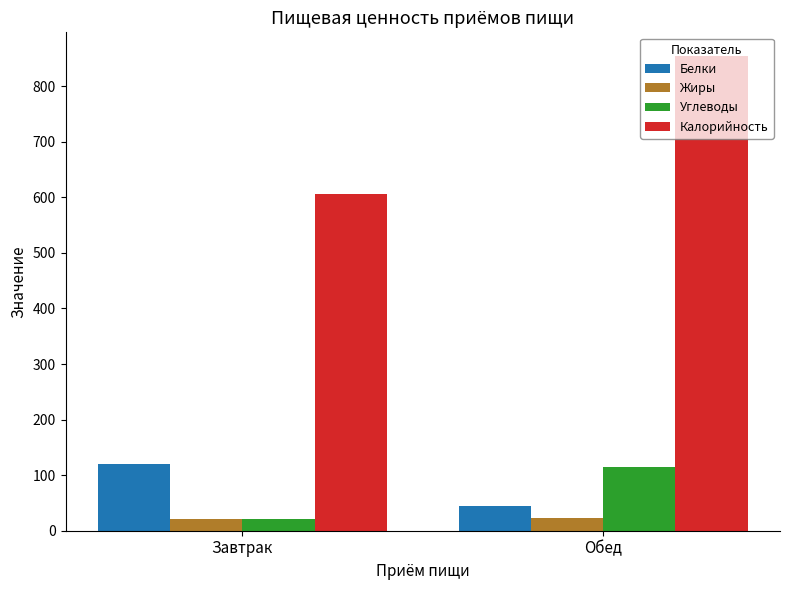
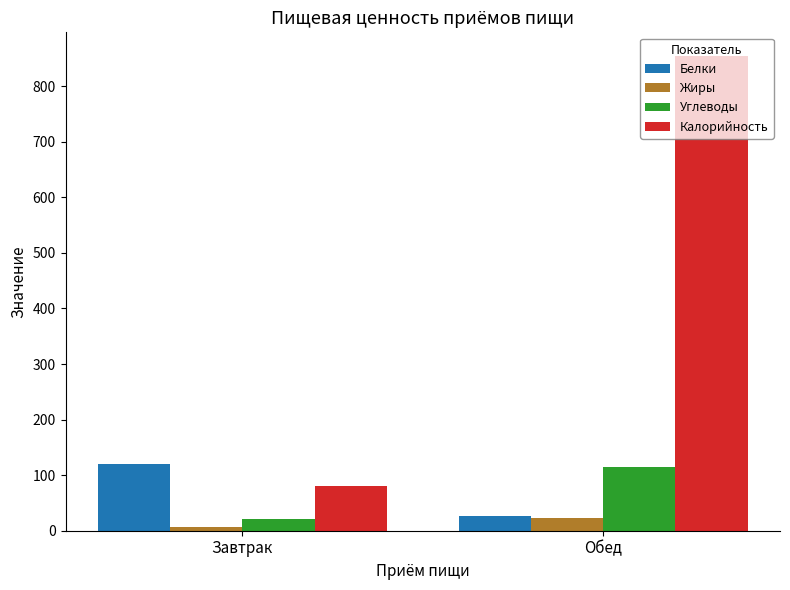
  {
    "Белки": {
      "Завтрак": 120,
-     "Обед": 40
+     "Обед": 30
    },
    "Жиры": {
-     "Завтрак": 20,
+     "Завтрак": 10,
      "Обед": 20
    },
    "Углеводы": {
      "Завтрак": 20,
      "Обед": 120
    },
    "Калорийность": {
-     "Завтрак": 610
+     "Завтрак": 80
    }
  }
